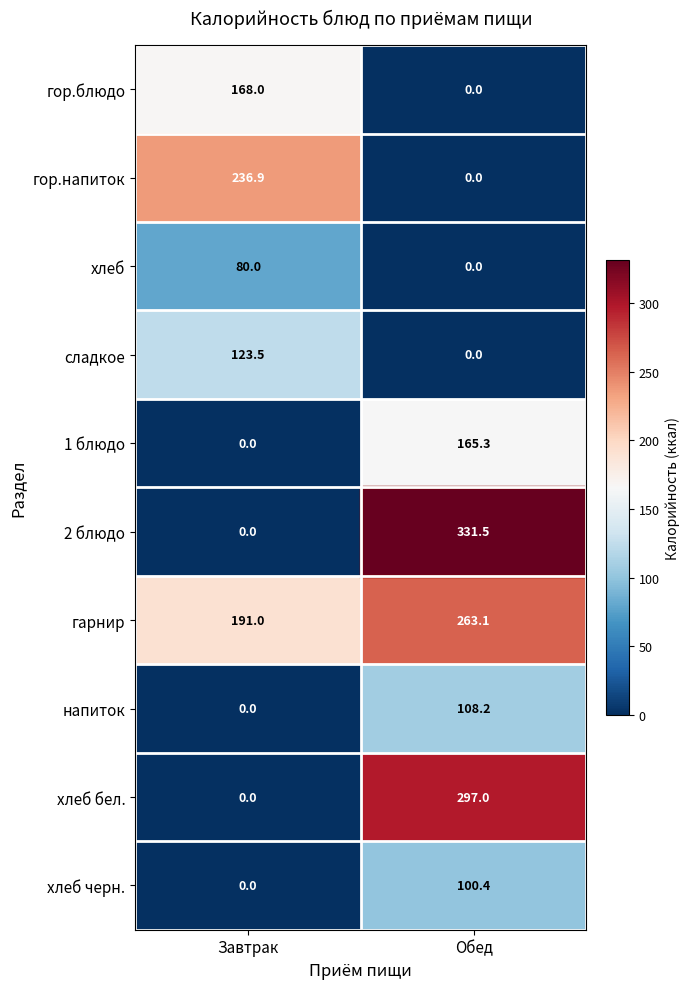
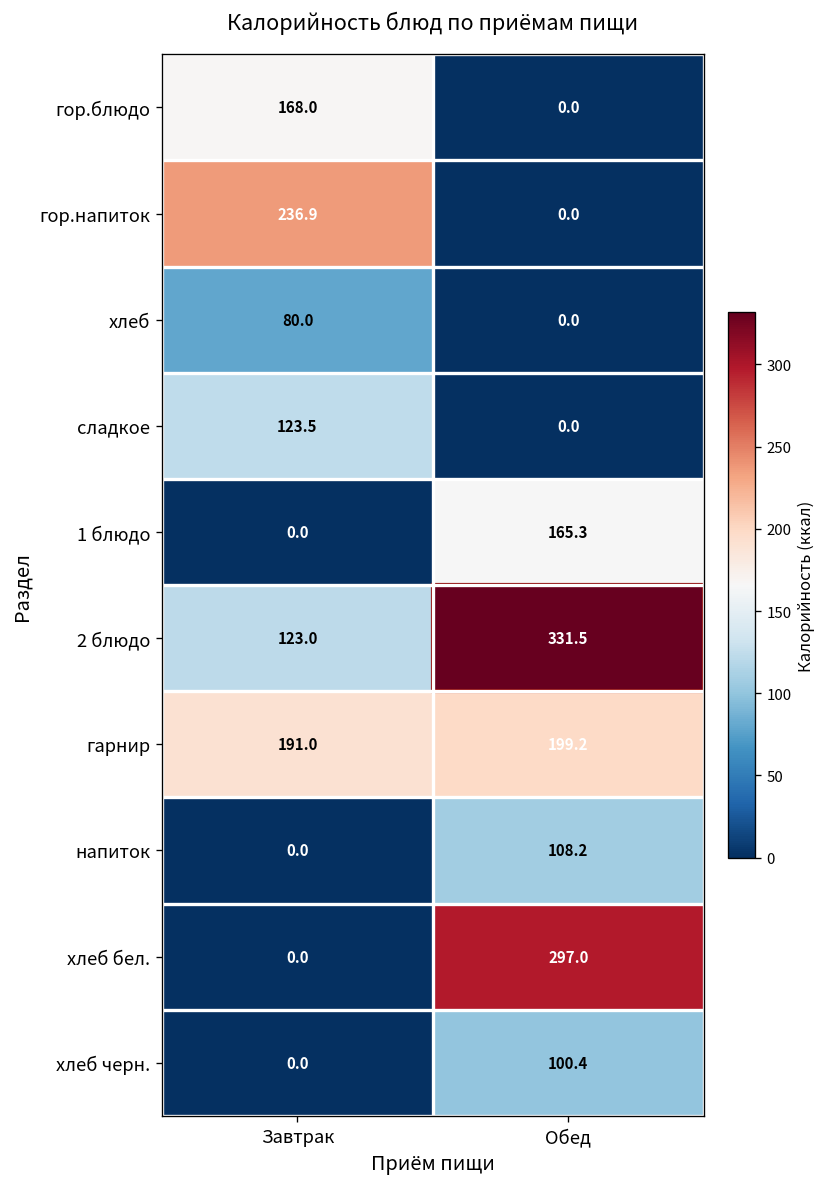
  {
    "гор.блюдо": {
      "Завтрак": 168.0,
      "Обед": 0.0
    },
    "гор.напиток": {
      "Завтрак": 236.9,
      "Обед": 0.0
    },
    "хлеб": {
      "Завтрак": 80.0,
      "Обед": 0.0
    },
    "сладкое": {
      "Завтрак": 123.5,
      "Обед": 0.0
    },
    "1 блюдо": {
      "Завтрак": 0.0,
      "Обед": 165.3
    },
    "2 блюдо": {
-     "Завтрак": 0.0,
+     "Завтрак": 123.0,
      "Обед": 331.5
    },
    "гарнир": {
      "Завтрак": 191.0,
-     "Обед": 263.1
+     "Обед": 199.2
    },
    "напиток": {
      "Завтрак": 0.0,
      "Обед": 108.2
    },
    "хлеб бел.": {
      "Завтрак": 0.0,
      "Обед": 297.0
    },
    "хлеб черн.": {
      "Завтрак": 0.0,
      "Обед": 100.4
    }
  }
